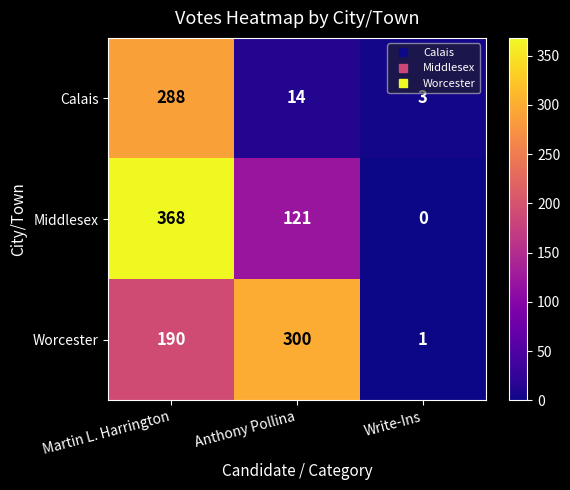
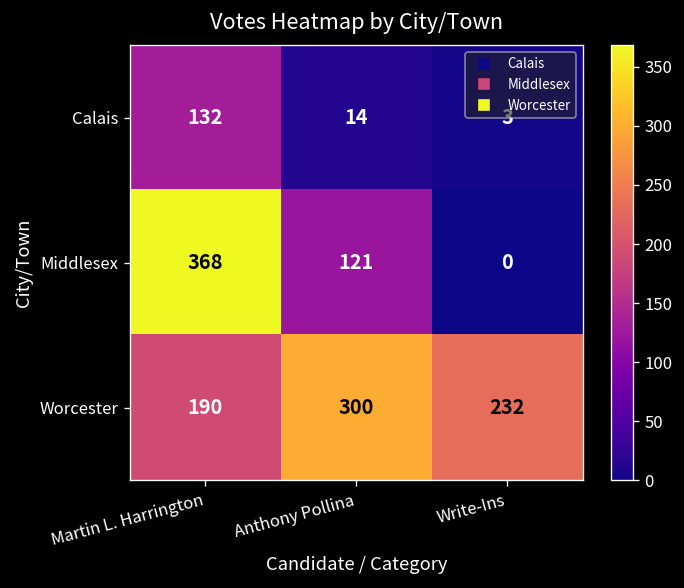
  {
    "Calais": {
-     "Martin L. Harrington": 288,
+     "Martin L. Harrington": 132,
      "Anthony Pollina": 14
    },
    "Middlesex": {
      "Martin L. Harrington": 368,
      "Anthony Pollina": 121,
      "Write-Ins": 0
    },
    "Worcester": {
      "Martin L. Harrington": 190,
      "Anthony Pollina": 300,
-     "Write-Ins": 1
+     "Write-Ins": 232
    }
  }
